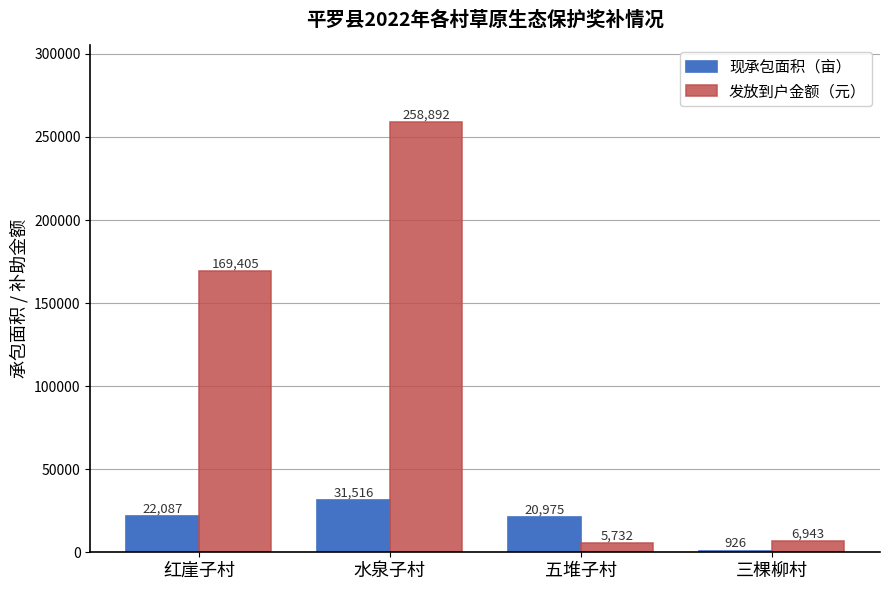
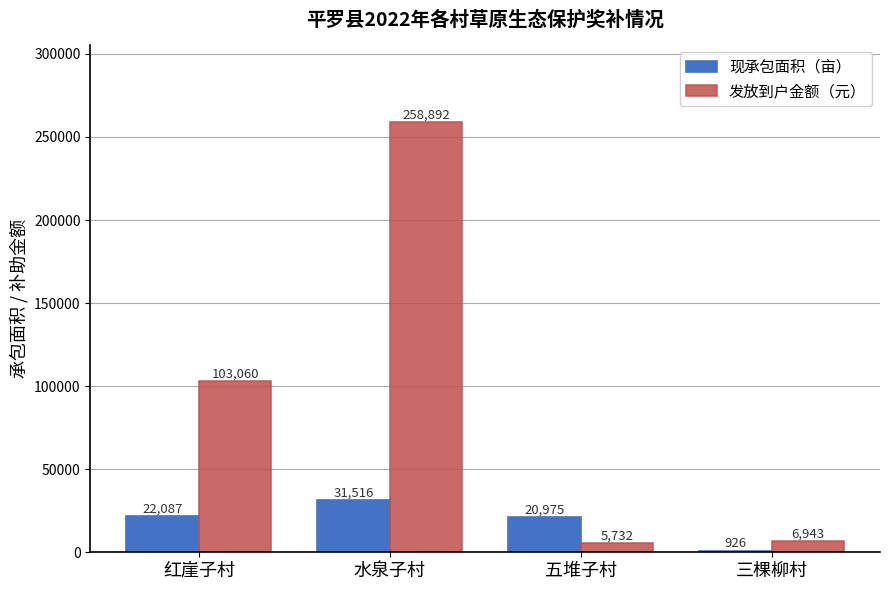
  {
    "现承包面积（亩）": {
      "红崖子村": "22,087",
      "水泉子村": "31,516",
      "五堆子村": "20,975",
      "三棵柳村": "926"
    },
    "发放到户金额（元）": {
-     "红崖子村": "169,405",
+     "红崖子村": "103,060",
      "水泉子村": "258,892",
      "五堆子村": "5,732",
      "三棵柳村": "6,943"
    }
  }
